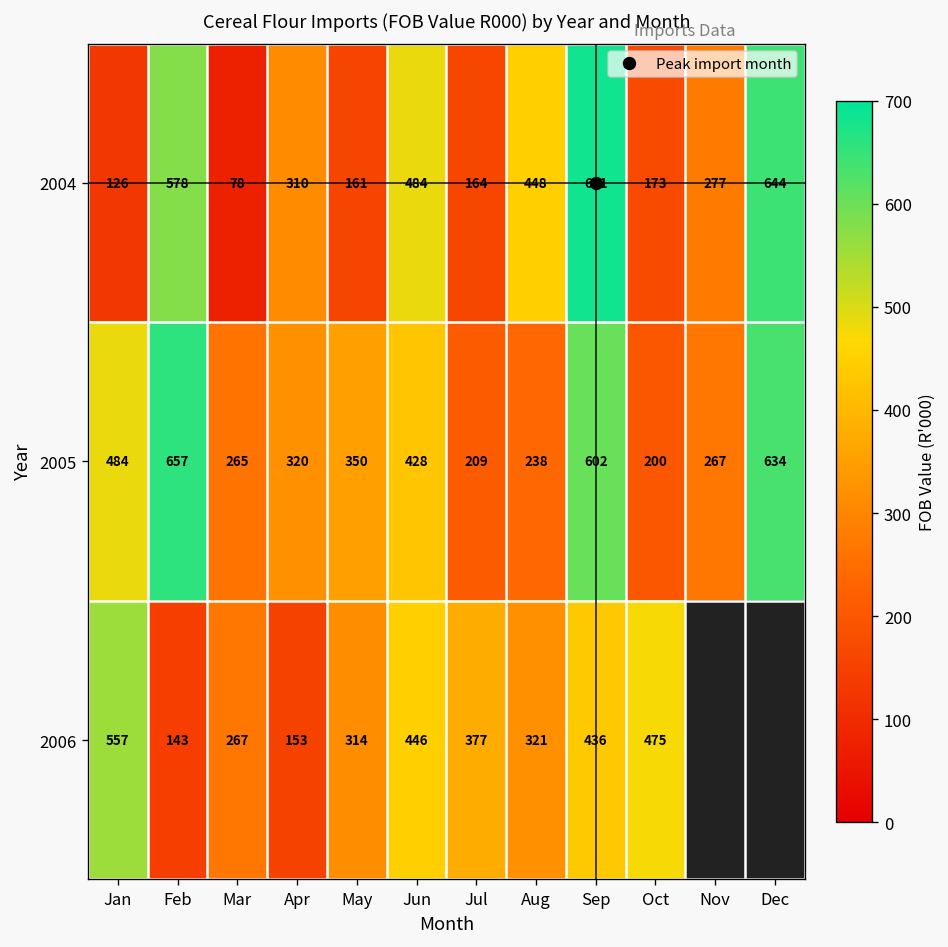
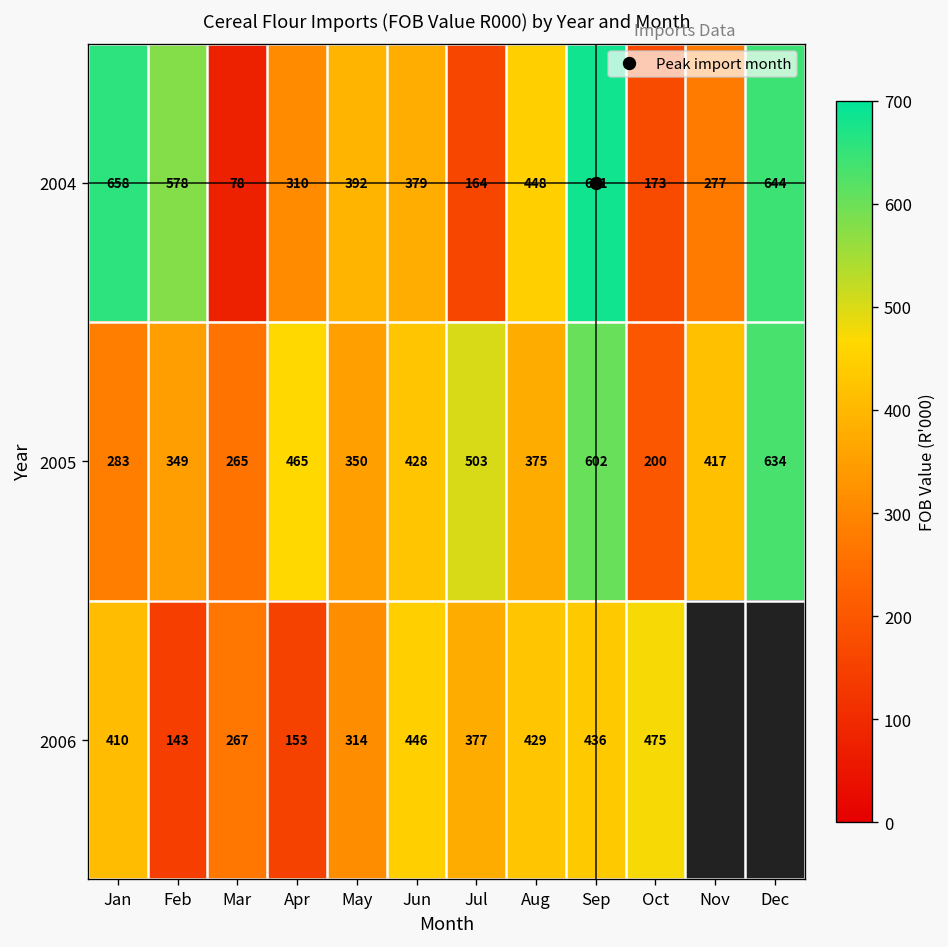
  {
    "2004": {
-     "Jan": 126,
+     "Jan": 658,
      "Feb": 578,
      "Mar": 78,
      "Apr": 310,
-     "May": 161,
-     "Jun": 484,
+     "May": 392,
+     "Jun": 379,
      "Jul": 164,
      "Aug": 448,
      "Oct": 173,
      "Nov": 277,
      "Dec": 644
    },
    "2005": {
-     "Jan": 484,
-     "Feb": 657,
+     "Jan": 283,
+     "Feb": 349,
      "Mar": 265,
-     "Apr": 320,
+     "Apr": 465,
      "May": 350,
      "Jun": 428,
-     "Jul": 209,
-     "Aug": 238,
+     "Jul": 503,
+     "Aug": 375,
      "Sep": 602,
      "Oct": 200,
-     "Nov": 267,
+     "Nov": 417,
      "Dec": 634
    },
    "2006": {
-     "Jan": 557,
+     "Jan": 410,
      "Feb": 143,
      "Mar": 267,
      "Apr": 153,
      "May": 314,
      "Jun": 446,
      "Jul": 377,
-     "Aug": 321,
+     "Aug": 429,
      "Sep": 436,
      "Oct": 475
    }
  }
